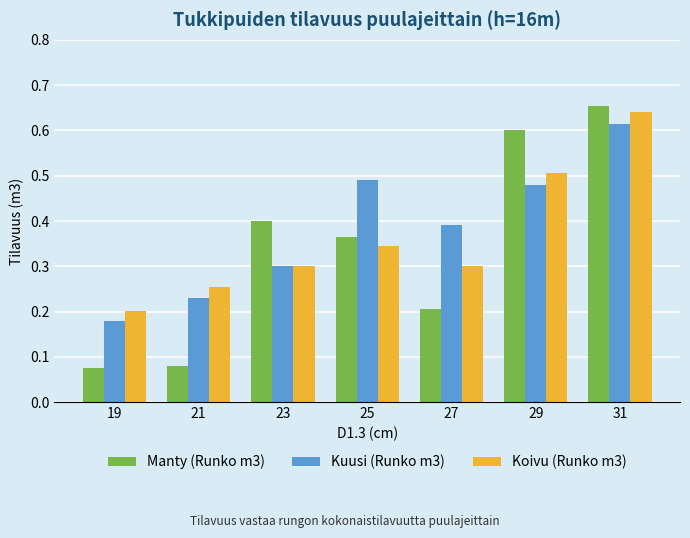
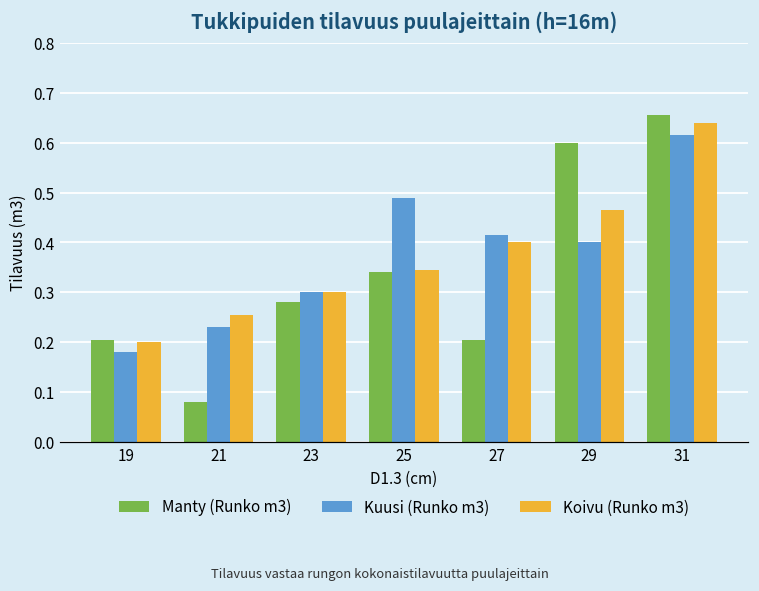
  {
    "Manty (Runko m3)": {
-     "19": 0.08,
+     "19": 0.21,
      "21": 0.08,
-     "23": 0.40,
-     "25": 0.37,
+     "23": 0.28,
+     "25": 0.34,
      "27": 0.21,
      "29": 0.60,
      "31": 0.66
    },
    "Kuusi (Runko m3)": {
      "19": 0.18,
      "21": 0.23,
      "23": 0.30,
      "25": 0.49,
-     "27": 0.39,
-     "29": 0.48,
+     "27": 0.42,
+     "29": 0.40,
      "31": 0.62
    },
    "Koivu (Runko m3)": {
      "19": 0.20,
      "21": 0.26,
      "23": 0.30,
      "25": 0.35,
-     "27": 0.3,
-     "29": 0.51,
+     "27": 0.4,
+     "29": 0.47,
      "31": 0.64
    }
  }
